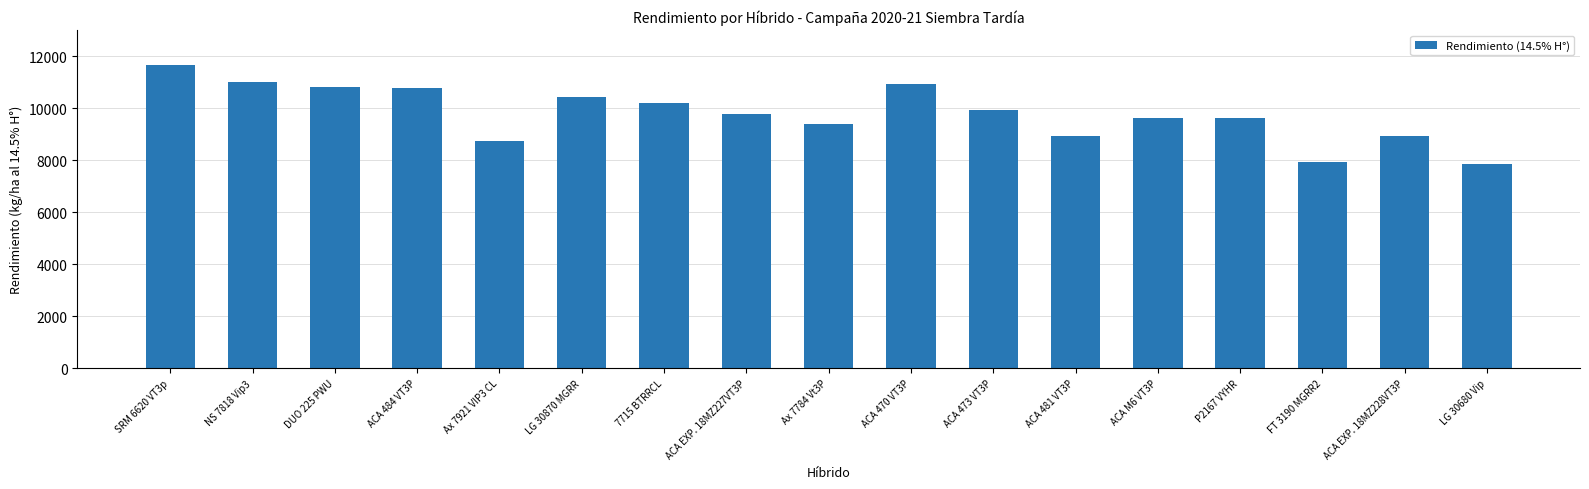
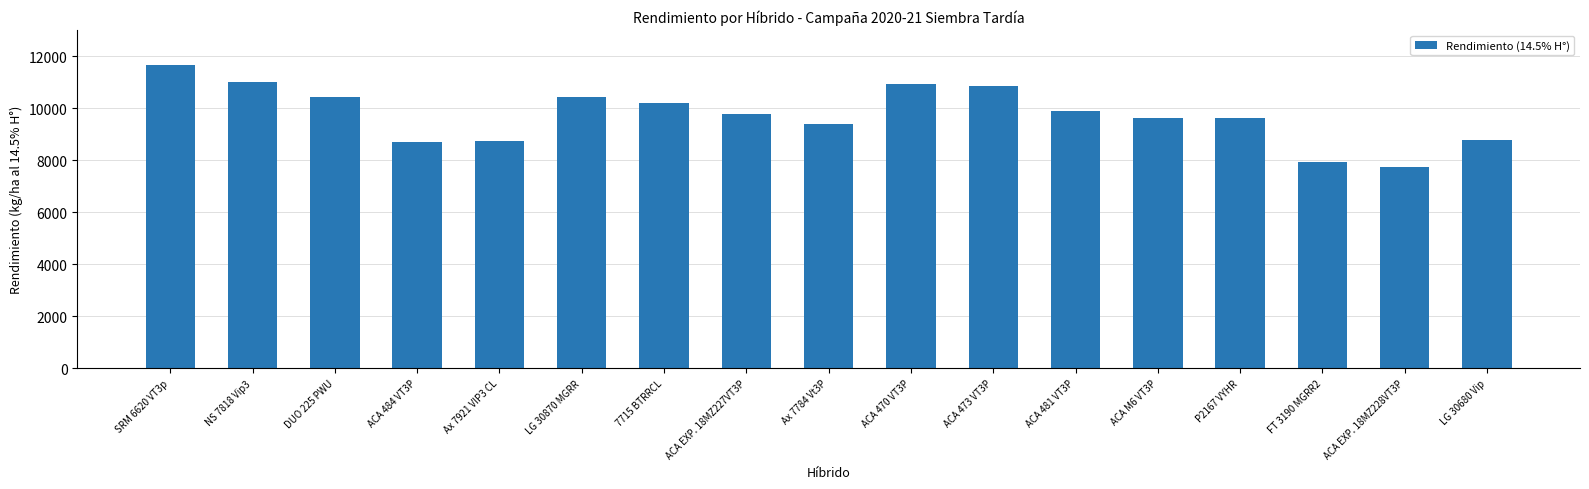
  {
    "SRM 6620 VT3p": 11600,
    "NS 7818 Vip3": 11000,
-   "DUO 225 PWU": 10800,
-   "ACA 484 VT3P": 10800,
+   "DUO 225 PWU": 10400,
+   "ACA 484 VT3P": 8700,
    "Ax 7921 VIP3 CL": 8700,
    "LG 30870 MGRR": 10400,
    "7715 BTRRCL": 10200,
    "ACA EXP. 18MZ227VT3P": 9800,
    "Ax 7784 Vt3P": 9400,
    "ACA 470 VT3P": 10900,
-   "ACA 473 VT3P": 9900,
-   "ACA 481 VT3P": 8900,
+   "ACA 473 VT3P": 10900,
+   "ACA 481 VT3P": 9900,
    "ACA M6 VT3P": 9600,
    "P2167 VYHR": 9600,
    "FT 3190 MGRR2": 7900,
-   "ACA EXP. 18MZ228VT3P": 8900,
-   "LG 30680 Vip": 7800
+   "ACA EXP. 18MZ228VT3P": 7700,
+   "LG 30680 Vip": 8800
  }
